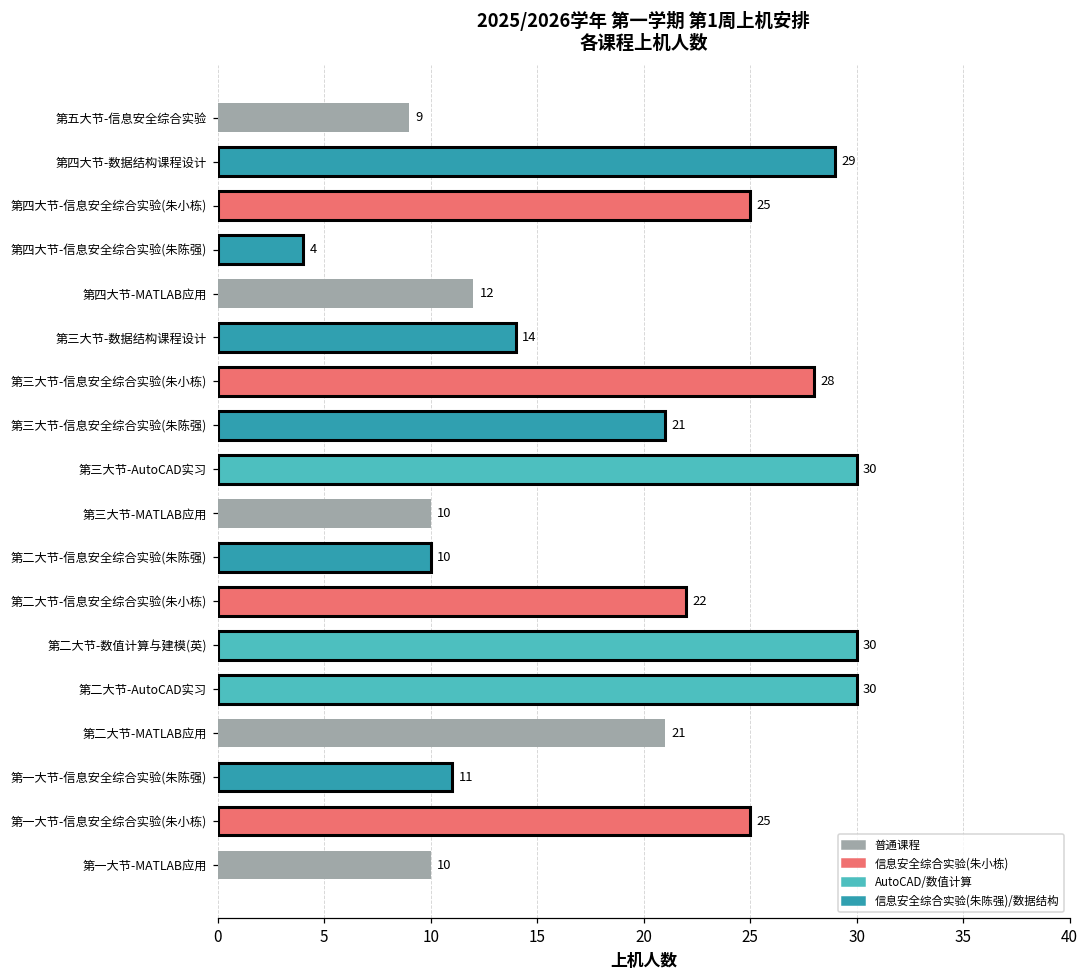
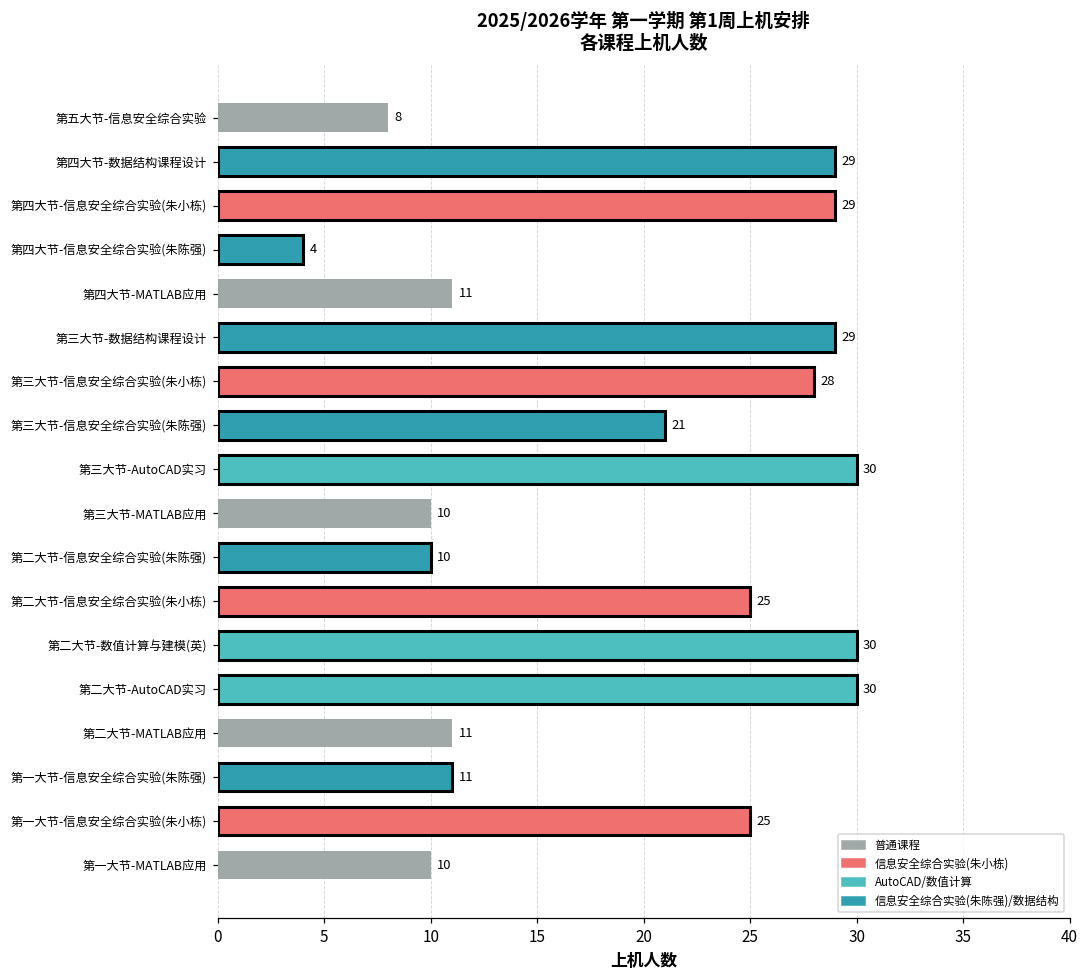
  {
-   "第五大节-信息安全综合实验": 9,
+   "第五大节-信息安全综合实验": 8,
    "第四大节-数据结构课程设计": 29,
-   "第四大节-信息安全综合实验(朱小栋)": 25,
+   "第四大节-信息安全综合实验(朱小栋)": 29,
    "第四大节-信息安全综合实验(朱陈强)": 4,
-   "第四大节-MATLAB应用": 12,
-   "第三大节-数据结构课程设计": 14,
+   "第四大节-MATLAB应用": 11,
+   "第三大节-数据结构课程设计": 29,
    "第三大节-信息安全综合实验(朱小栋)": 28,
    "第三大节-信息安全综合实验(朱陈强)": 21,
    "第三大节-AutoCAD实习": 30,
    "第三大节-MATLAB应用": 10,
    "第二大节-信息安全综合实验(朱陈强)": 10,
-   "第二大节-信息安全综合实验(朱小栋)": 22,
+   "第二大节-信息安全综合实验(朱小栋)": 25,
    "第二大节-数值计算与建模(英)": 30,
    "第二大节-AutoCAD实习": 30,
-   "第二大节-MATLAB应用": 21,
+   "第二大节-MATLAB应用": 11,
    "第一大节-信息安全综合实验(朱陈强)": 11,
    "第一大节-信息安全综合实验(朱小栋)": 25,
    "第一大节-MATLAB应用": 10
  }
